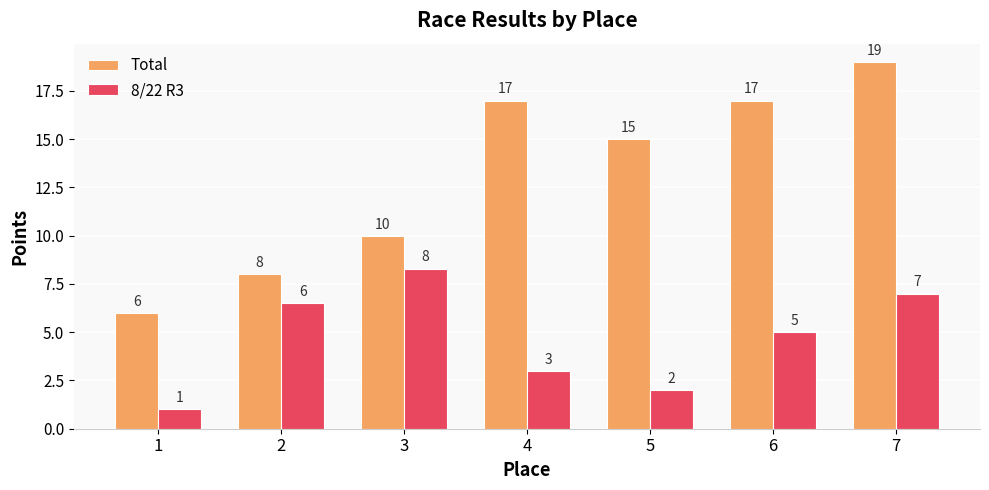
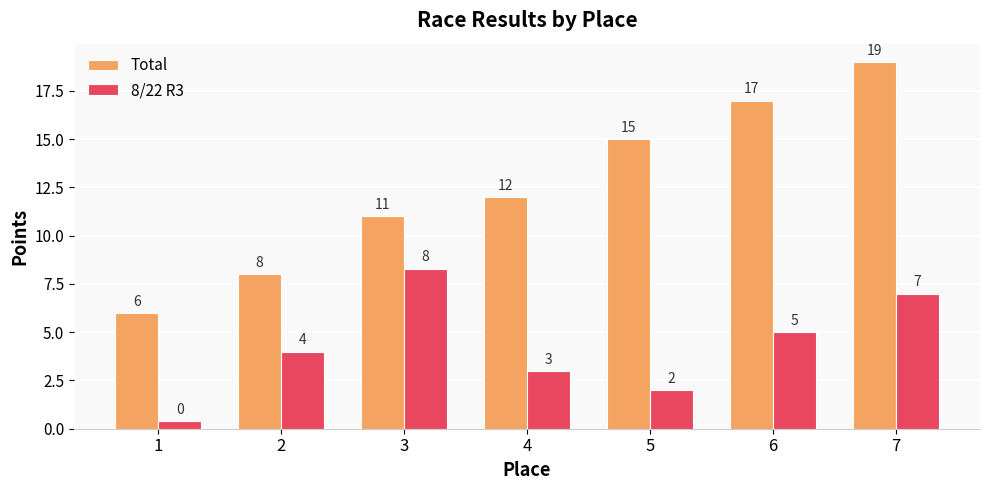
  {
    "Total": {
      "1": 6,
      "2": 8,
-     "3": 10,
-     "4": 17,
+     "3": 11,
+     "4": 12,
      "5": 15,
      "6": 17,
      "7": 19
    },
    "8/22 R3": {
-     "1": 1,
-     "2": 6,
+     "1": 0,
+     "2": 4,
      "3": 8,
      "4": 3,
      "5": 2,
      "6": 5,
      "7": 7
    }
  }
